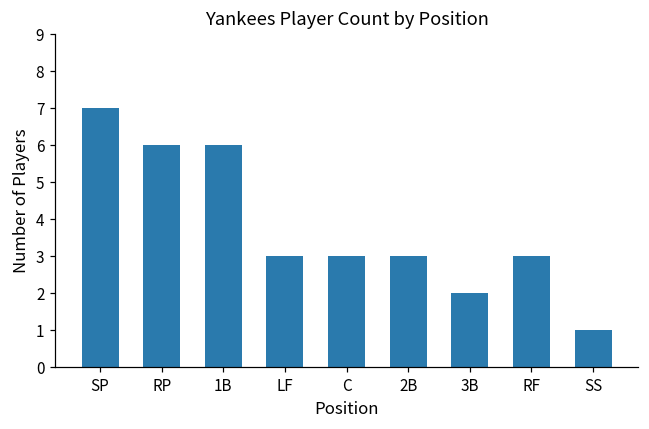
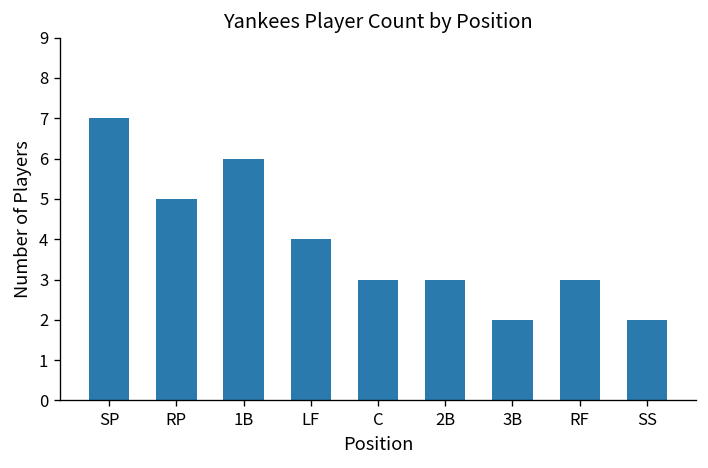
  {
    "SP": 7,
-   "RP": 6,
+   "RP": 5,
    "1B": 6,
-   "LF": 3,
+   "LF": 4,
    "C": 3,
    "2B": 3,
    "3B": 2,
    "RF": 3,
-   "SS": 1
+   "SS": 2
  }
